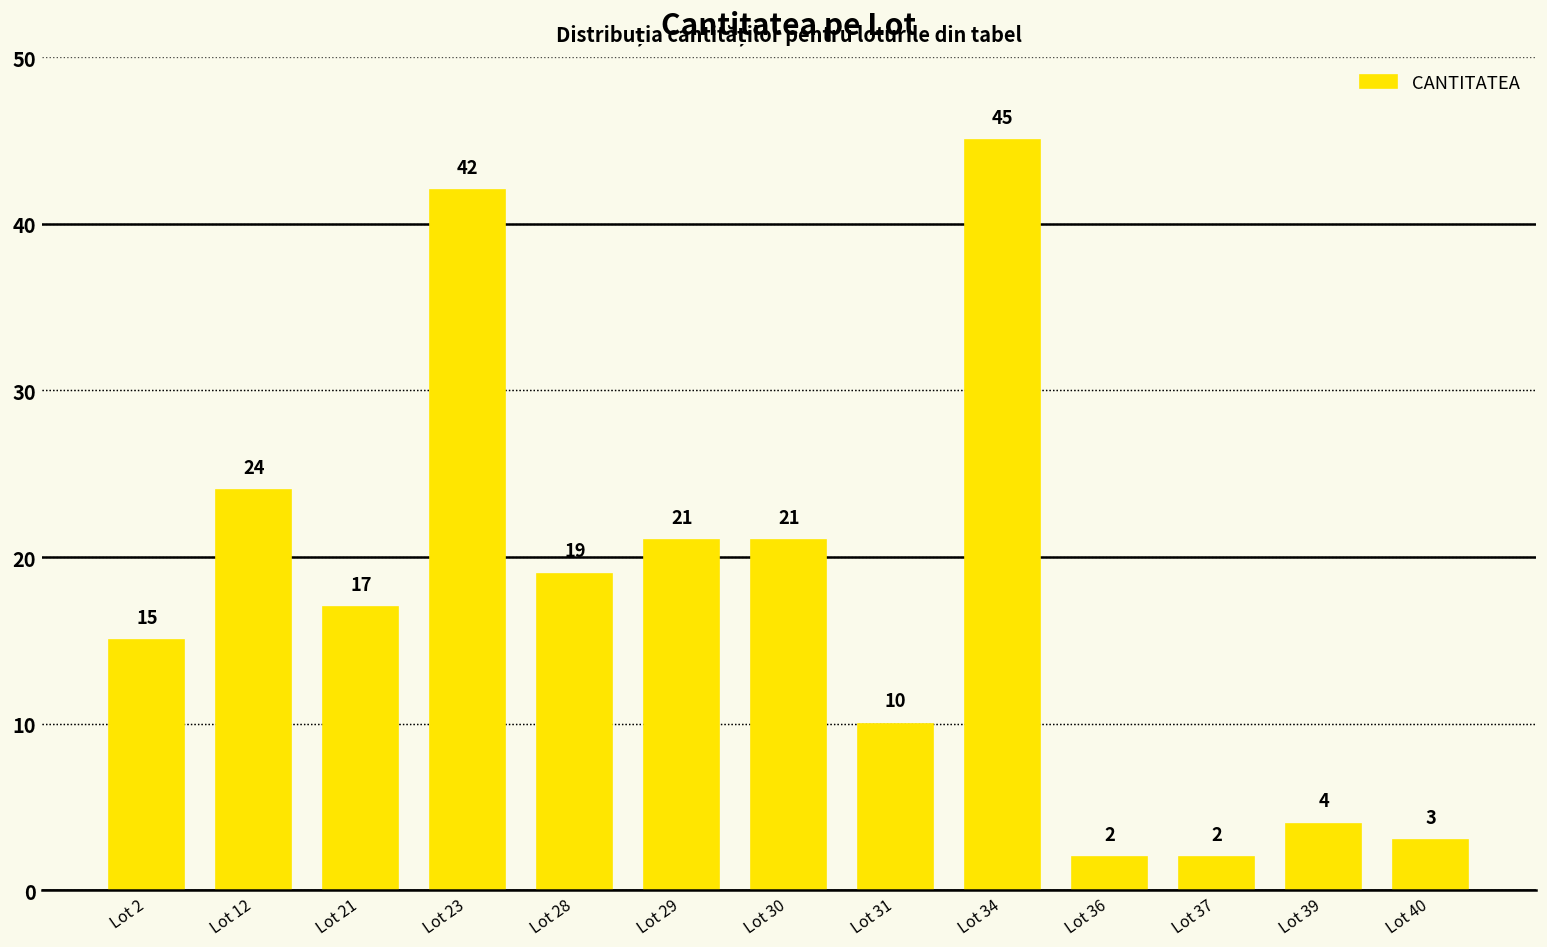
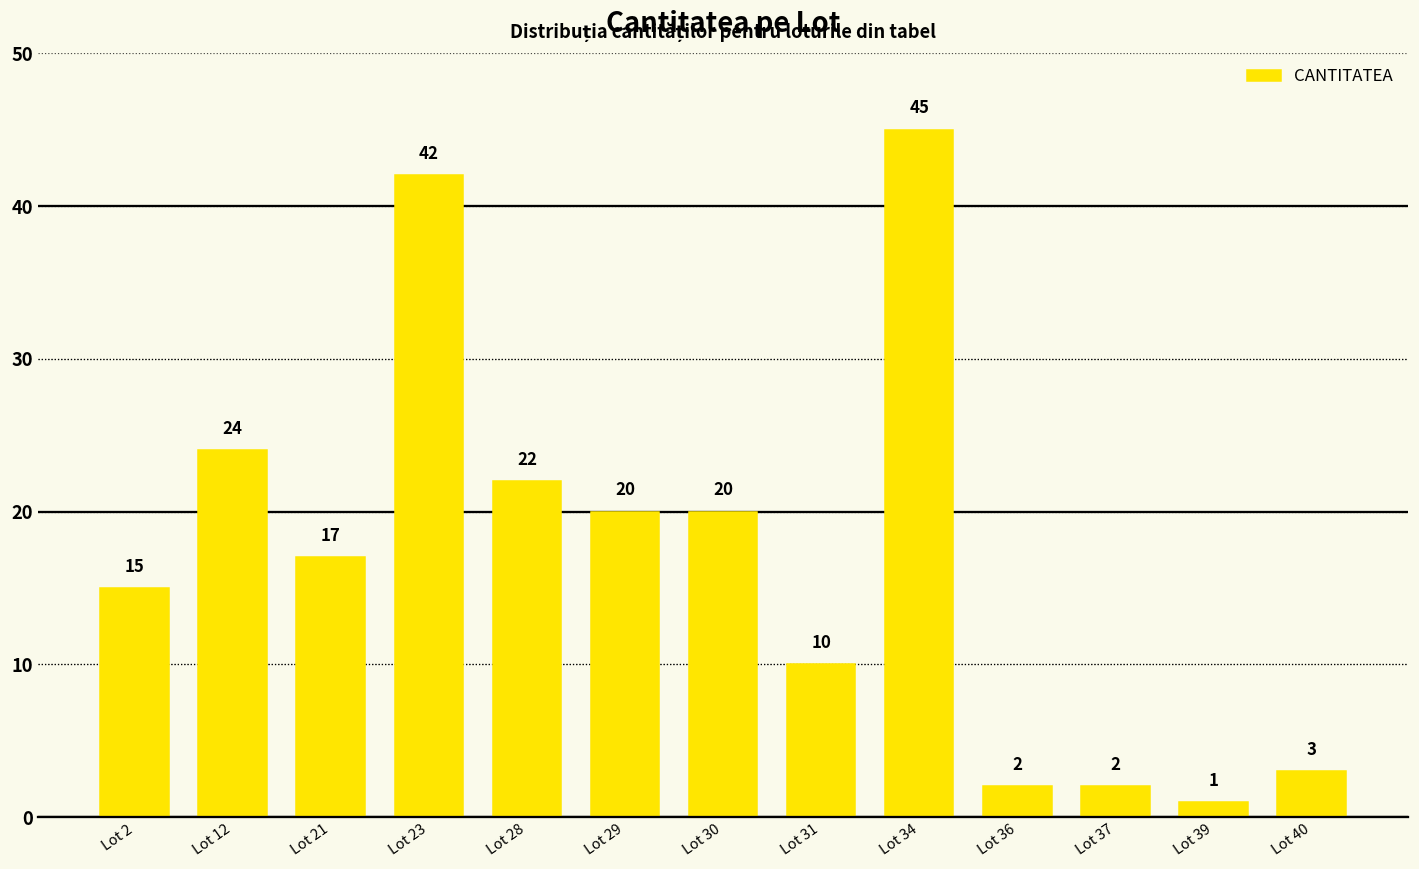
  {
    "Lot 2": 15,
    "Lot 12": 24,
    "Lot 21": 17,
    "Lot 23": 42,
-   "Lot 28": 19,
-   "Lot 29": 21,
-   "Lot 30": 21,
+   "Lot 28": 22,
+   "Lot 29": 20,
+   "Lot 30": 20,
    "Lot 31": 10,
    "Lot 34": 45,
    "Lot 36": 2,
    "Lot 37": 2,
-   "Lot 39": 4,
+   "Lot 39": 1,
    "Lot 40": 3
  }
